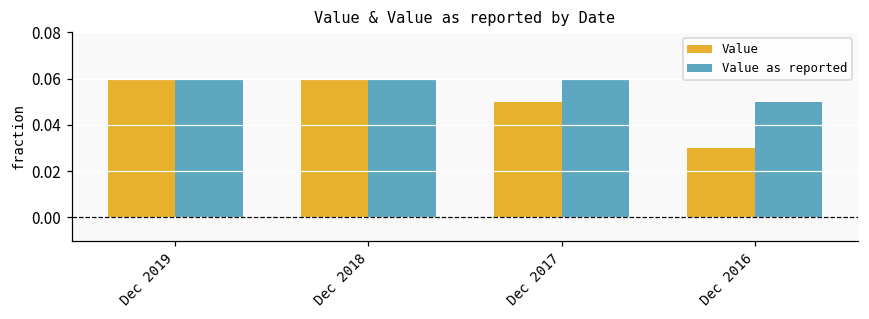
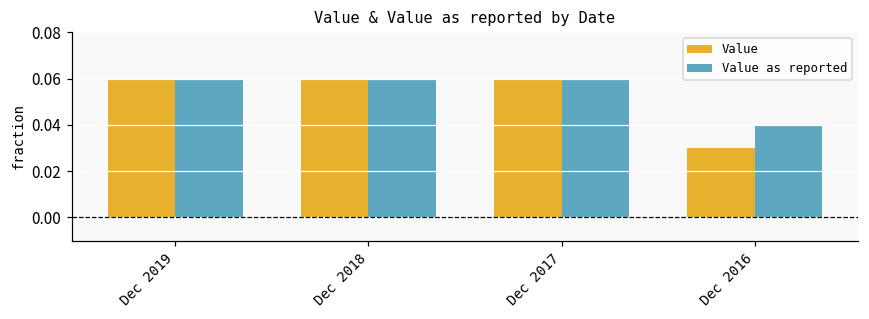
  {
    "Value": {
      "Dec 2019": 0.06,
      "Dec 2018": 0.06,
-     "Dec 2017": 0.05,
+     "Dec 2017": 0.06,
      "Dec 2016": 0.03
    },
    "Value as reported": {
      "Dec 2019": 0.06,
      "Dec 2018": 0.06,
      "Dec 2017": 0.06,
-     "Dec 2016": 0.05
+     "Dec 2016": 0.04
    }
  }
